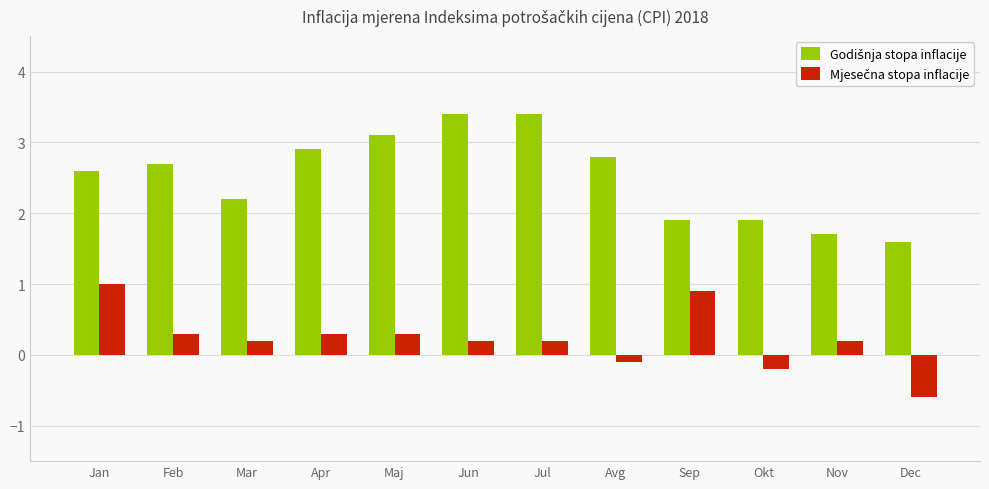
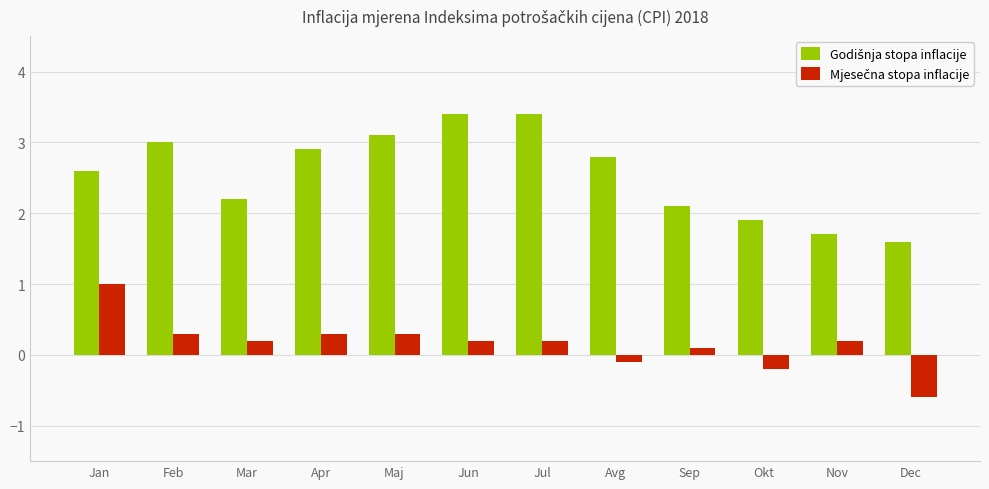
  {
    "Godišnja stopa inflacije": {
      "Jan": 2.6,
-     "Feb": 2.7,
+     "Feb": 3.0,
      "Mar": 2.2,
      "Apr": 2.9,
      "Maj": 3.1,
      "Jun": 3.4,
      "Jul": 3.4,
      "Avg": 2.8,
-     "Sep": 1.9,
+     "Sep": 2.1,
      "Okt": 1.9,
      "Nov": 1.7,
      "Dec": 1.6
    },
    "Mjesečna stopa inflacije": {
      "Jan": 1.0,
      "Feb": 0.3,
      "Mar": 0.2,
      "Apr": 0.3,
      "Maj": 0.3,
      "Jun": 0.2,
      "Jul": 0.2,
      "Avg": -0.1,
-     "Sep": 0.9,
+     "Sep": 0.1,
      "Okt": -0.2,
      "Nov": 0.2,
      "Dec": -0.6
    }
  }
